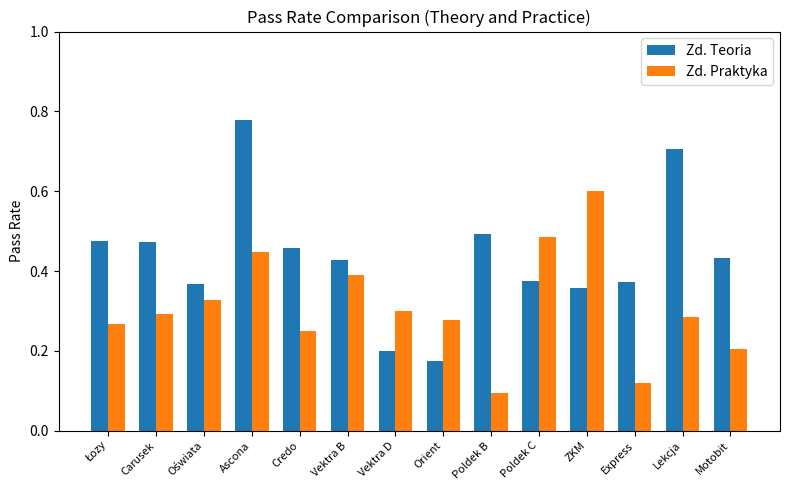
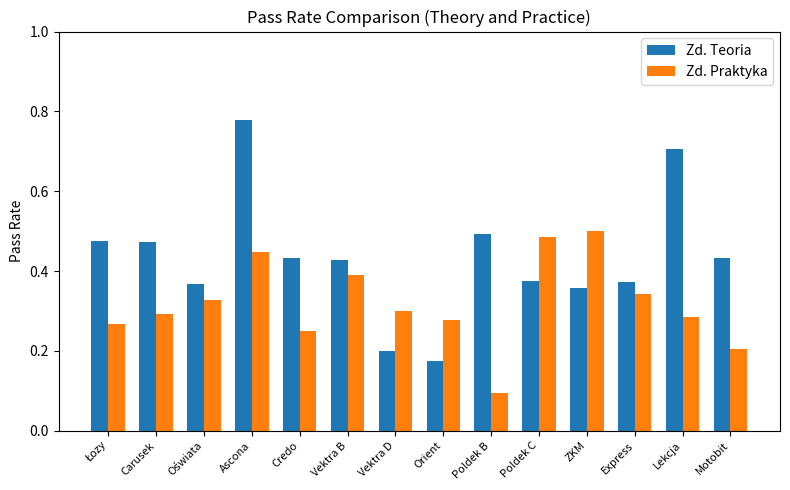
  {
    "Zd. Teoria": {
      "Łozy": 0.48,
      "Carusek": 0.47,
      "Oświata": 0.37,
      "Ascona": 0.78,
-     "Credo": 0.46,
+     "Credo": 0.43,
      "Vektra B": 0.43,
      "Vektra D": 0.20,
      "Orient": 0.18,
      "Poldek B": 0.49,
      "Poldek C": 0.38,
      "ZKM": 0.36,
      "Express": 0.37,
      "Lekcja": 0.71,
      "Motobit": 0.43
    },
    "Zd. Praktyka": {
      "Łozy": 0.27,
      "Carusek": 0.29,
      "Oświata": 0.33,
      "Ascona": 0.45,
      "Credo": 0.25,
      "Vektra B": 0.39,
      "Vektra D": 0.30,
      "Orient": 0.28,
      "Poldek B": 0.09,
      "Poldek C": 0.49,
-     "ZKM": 0.6,
-     "Express": 0.12,
+     "ZKM": 0.5,
+     "Express": 0.34,
      "Lekcja": 0.29,
      "Motobit": 0.21
    }
  }
